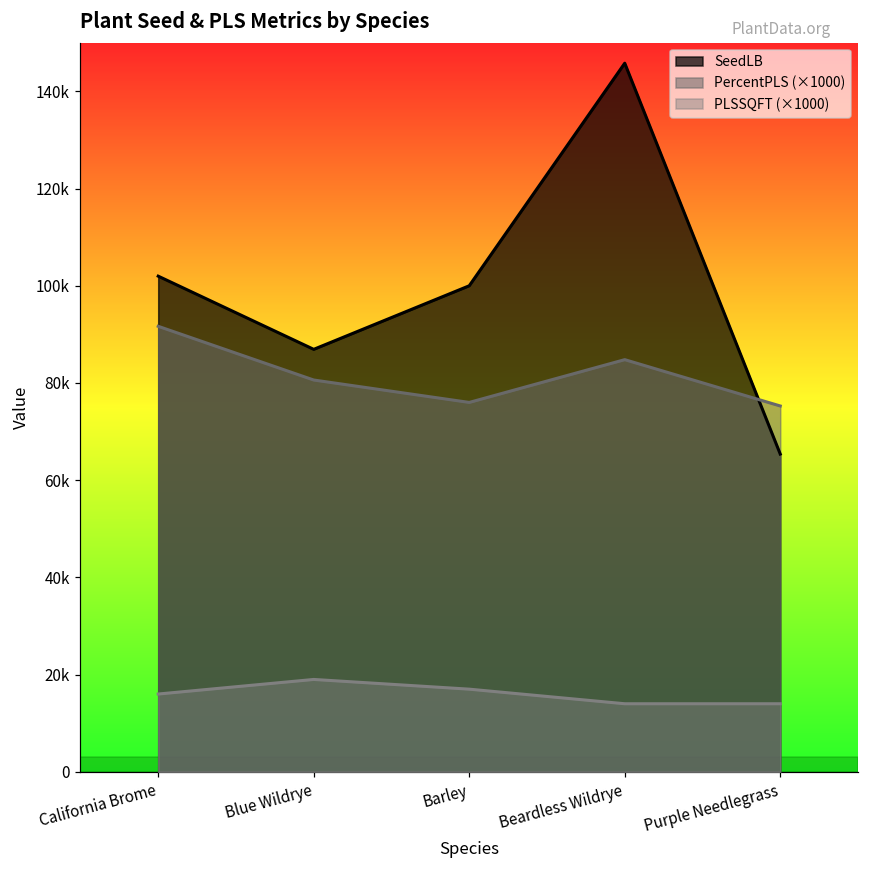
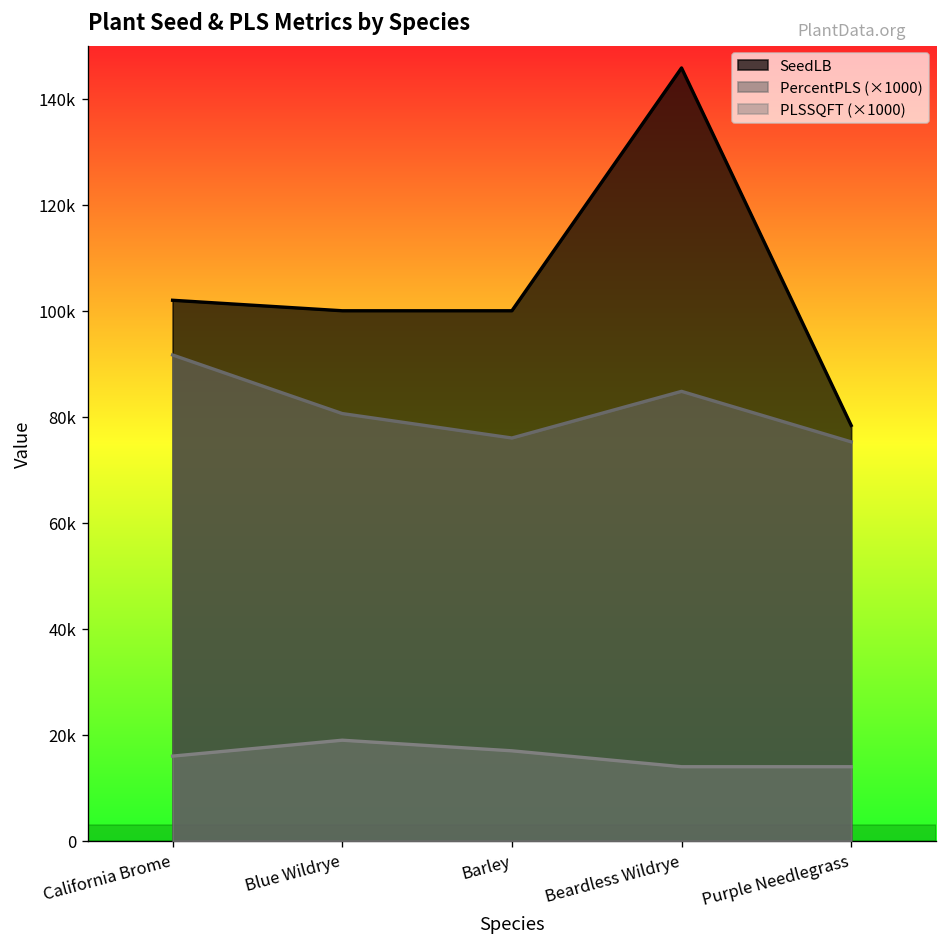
  {
    "SeedLB": {
      "California Brome": 102000,
-     "Blue Wildrye": 87000,
+     "Blue Wildrye": 100000,
      "Barley": 100000,
      "Beardless Wildrye": 146000,
-     "Purple Needlegrass": 65000
+     "Purple Needlegrass": 78000
    }
  }
